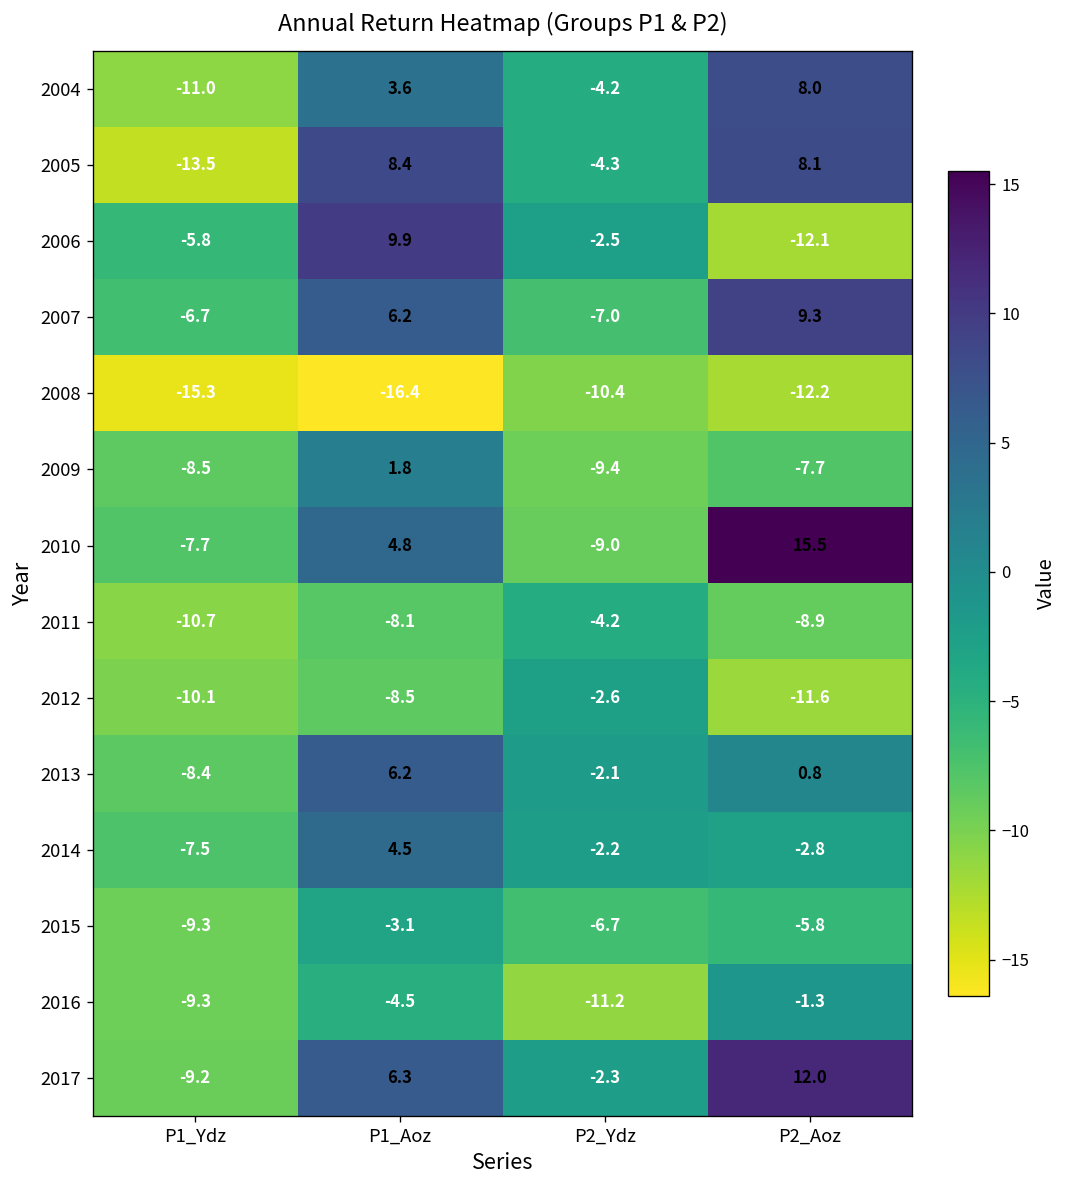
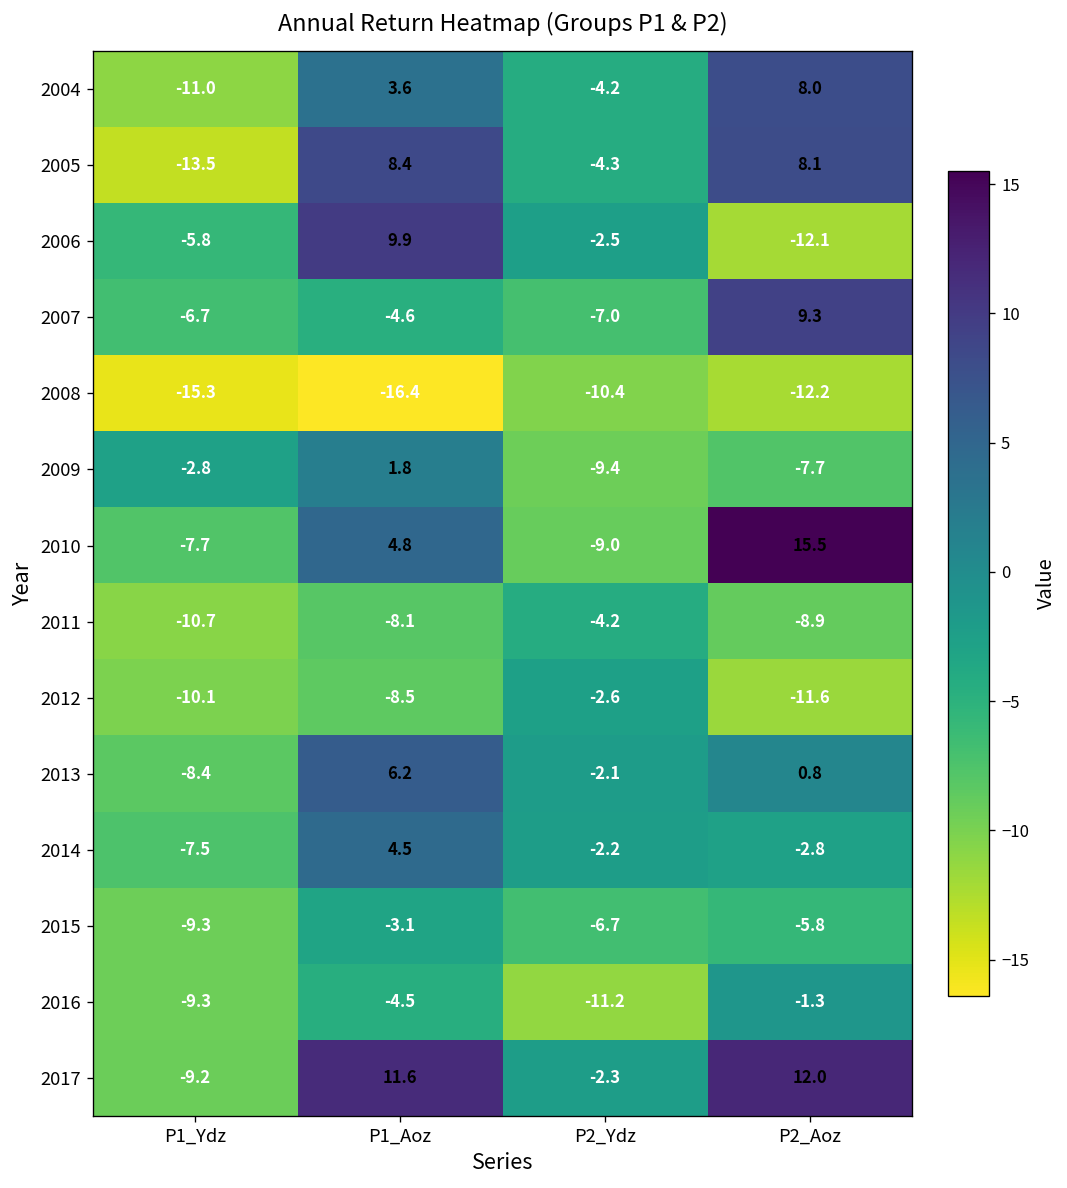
  {
    "2004": {
      "P1_Ydz": -11.0,
      "P1_Aoz": 3.6,
      "P2_Ydz": -4.2,
      "P2_Aoz": 8.0
    },
    "2005": {
      "P1_Ydz": -13.5,
      "P1_Aoz": 8.4,
      "P2_Ydz": -4.3,
      "P2_Aoz": 8.1
    },
    "2006": {
      "P1_Ydz": -5.8,
      "P1_Aoz": 9.9,
      "P2_Ydz": -2.5,
      "P2_Aoz": -12.1
    },
    "2007": {
      "P1_Ydz": -6.7,
-     "P1_Aoz": 6.2,
+     "P1_Aoz": -4.6,
      "P2_Ydz": -7.0,
      "P2_Aoz": 9.3
    },
    "2008": {
      "P1_Ydz": -15.3,
      "P1_Aoz": -16.4,
      "P2_Ydz": -10.4,
      "P2_Aoz": -12.2
    },
    "2009": {
-     "P1_Ydz": -8.5,
+     "P1_Ydz": -2.8,
      "P1_Aoz": 1.8,
      "P2_Ydz": -9.4,
      "P2_Aoz": -7.7
    },
    "2010": {
      "P1_Ydz": -7.7,
      "P1_Aoz": 4.8,
      "P2_Ydz": -9.0,
      "P2_Aoz": 15.5
    },
    "2011": {
      "P1_Ydz": -10.7,
      "P1_Aoz": -8.1,
      "P2_Ydz": -4.2,
      "P2_Aoz": -8.9
    },
    "2012": {
      "P1_Ydz": -10.1,
      "P1_Aoz": -8.5,
      "P2_Ydz": -2.6,
      "P2_Aoz": -11.6
    },
    "2013": {
      "P1_Ydz": -8.4,
      "P1_Aoz": 6.2,
      "P2_Ydz": -2.1,
      "P2_Aoz": 0.8
    },
    "2014": {
      "P1_Ydz": -7.5,
      "P1_Aoz": 4.5,
      "P2_Ydz": -2.2,
      "P2_Aoz": -2.8
    },
    "2015": {
      "P1_Ydz": -9.3,
      "P1_Aoz": -3.1,
      "P2_Ydz": -6.7,
      "P2_Aoz": -5.8
    },
    "2016": {
      "P1_Ydz": -9.3,
      "P1_Aoz": -4.5,
      "P2_Ydz": -11.2,
      "P2_Aoz": -1.3
    },
    "2017": {
      "P1_Ydz": -9.2,
-     "P1_Aoz": 6.3,
+     "P1_Aoz": 11.6,
      "P2_Ydz": -2.3,
      "P2_Aoz": 12.0
    }
  }
